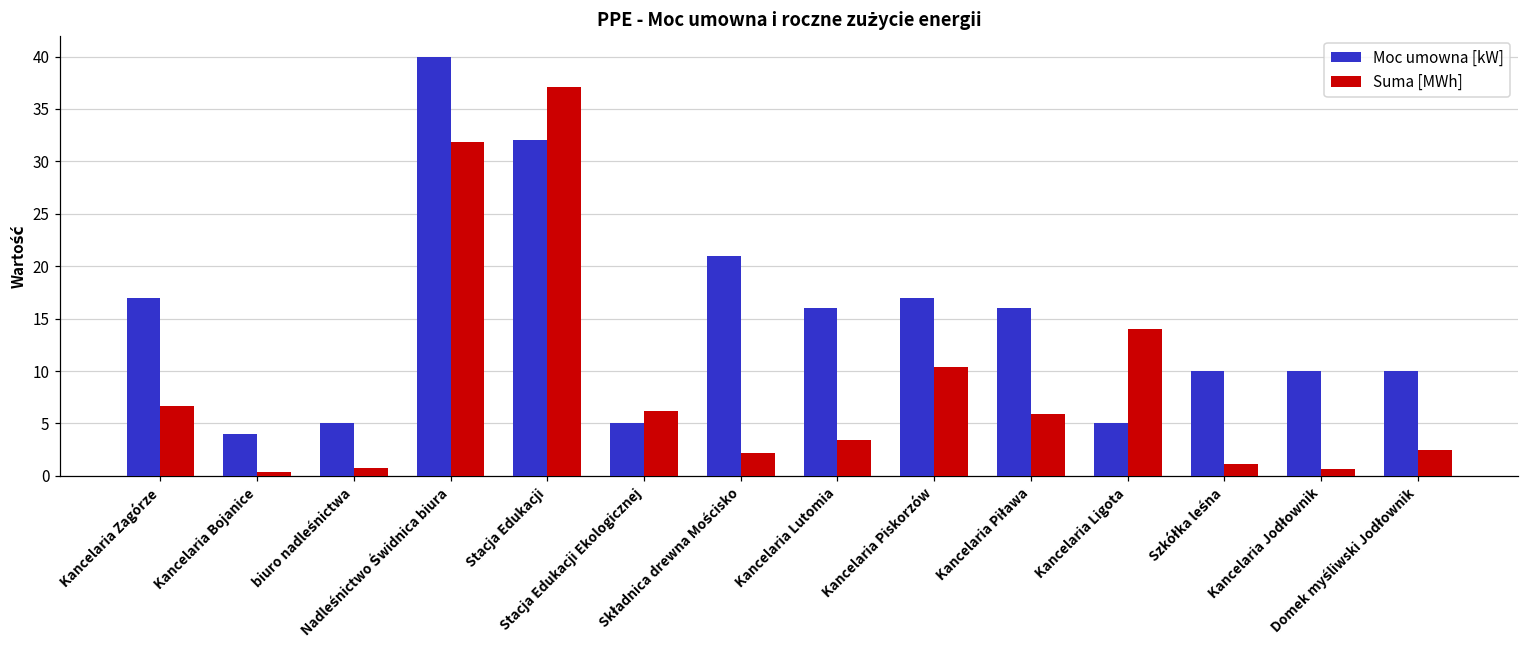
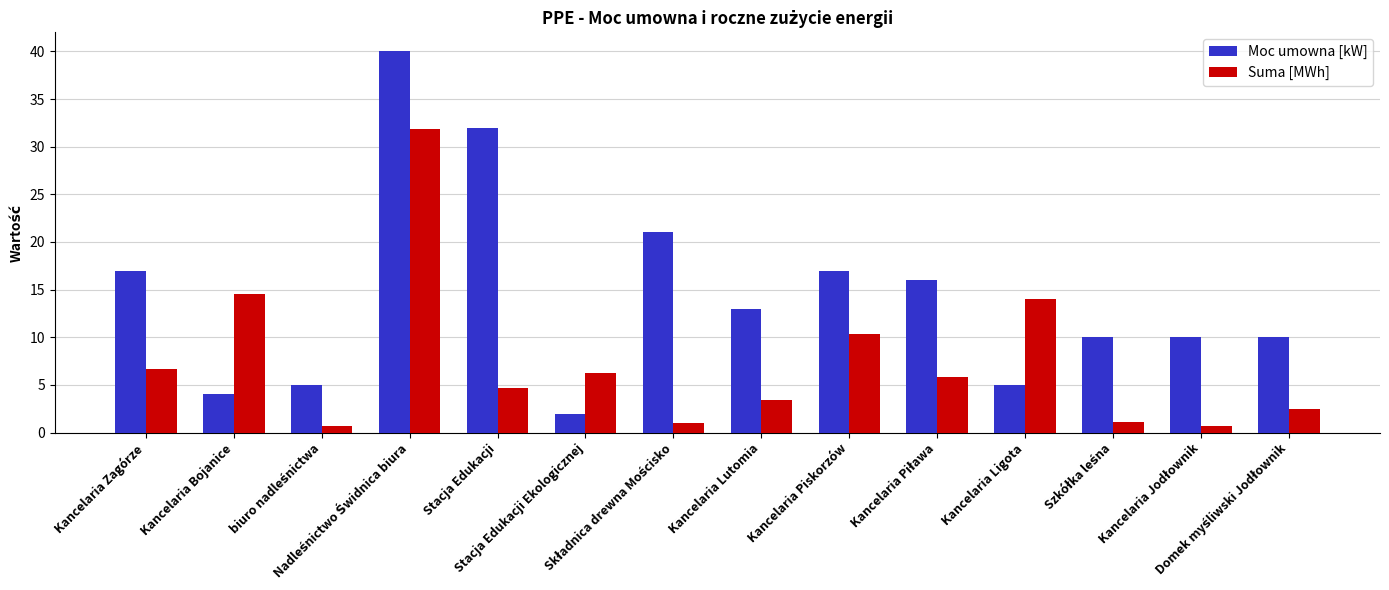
  {
    "Moc umowna [kW]": {
      "Kancelaria Zagórze": 17,
      "Kancelaria Bojanice": 4,
      "biuro nadleśnictwa": 5,
      "Nadleśnictwo Świdnica biura": 40,
      "Stacja Edukacji": 32,
-     "Stacja Edukacji Ekologicznej": 5,
+     "Stacja Edukacji Ekologicznej": 2,
      "Składnica drewna Mościsko": 21,
-     "Kancelaria Lutomia": 16,
+     "Kancelaria Lutomia": 13,
      "Kancelaria Piskorzów": 17,
      "Kancelaria Piława": 16,
      "Kancelaria Ligota": 5,
      "Szkółka leśna": 10,
      "Kancelaria Jodłownik": 10,
      "Domek myśliwski Jodłownik": 10
    },
    "Suma [MWh]": {
      "Kancelaria Zagórze": 7,
-     "Kancelaria Bojanice": 0,
+     "Kancelaria Bojanice": 15,
      "biuro nadleśnictwa": 1,
      "Nadleśnictwo Świdnica biura": 32,
-     "Stacja Edukacji": 37,
+     "Stacja Edukacji": 5,
      "Stacja Edukacji Ekologicznej": 6,
-     "Składnica drewna Mościsko": 2,
+     "Składnica drewna Mościsko": 1,
      "Kancelaria Lutomia": 3,
      "Kancelaria Piskorzów": 10,
      "Kancelaria Piława": 6,
      "Kancelaria Ligota": 14,
      "Szkółka leśna": 1,
      "Kancelaria Jodłownik": 1,
      "Domek myśliwski Jodłownik": 2
    }
  }
